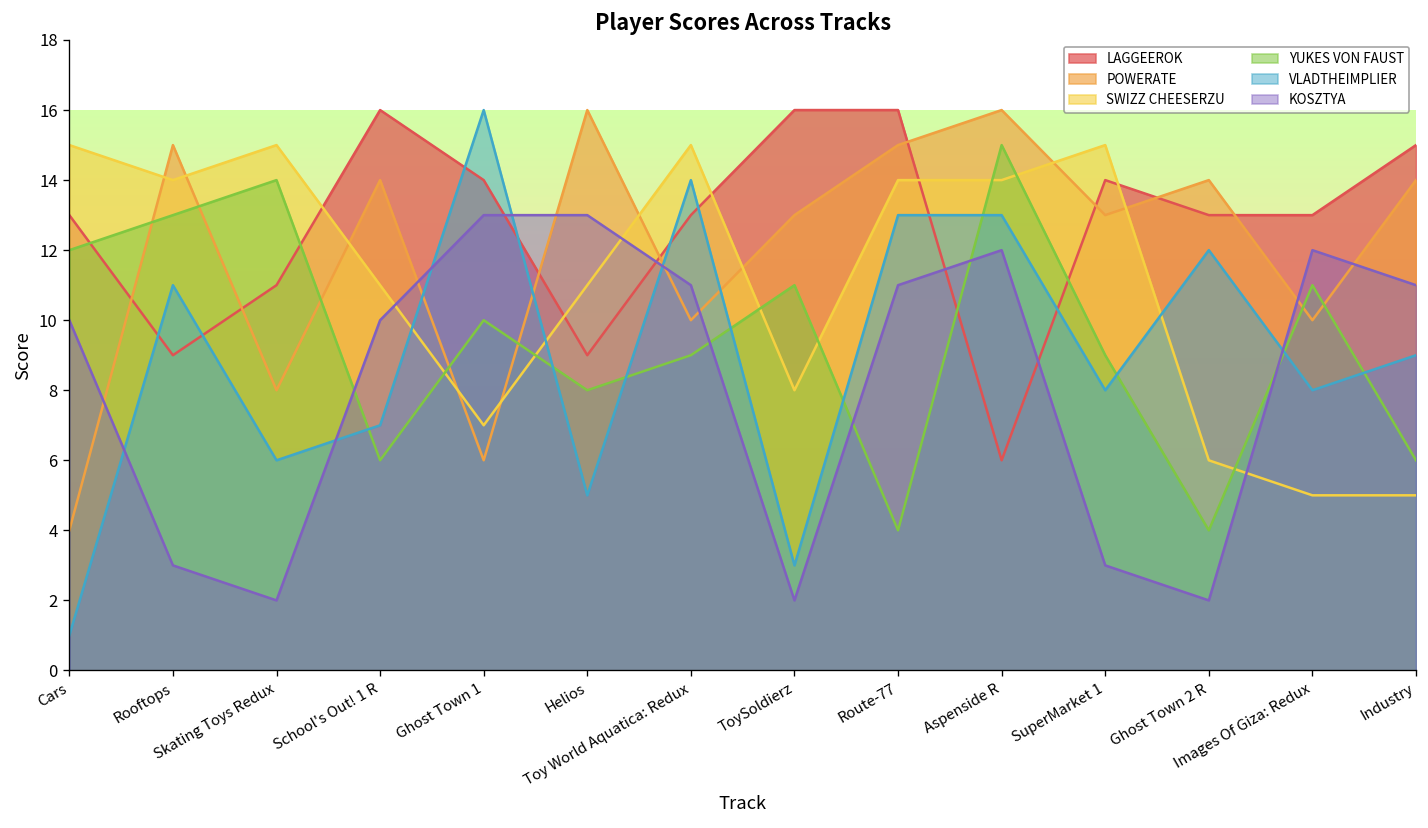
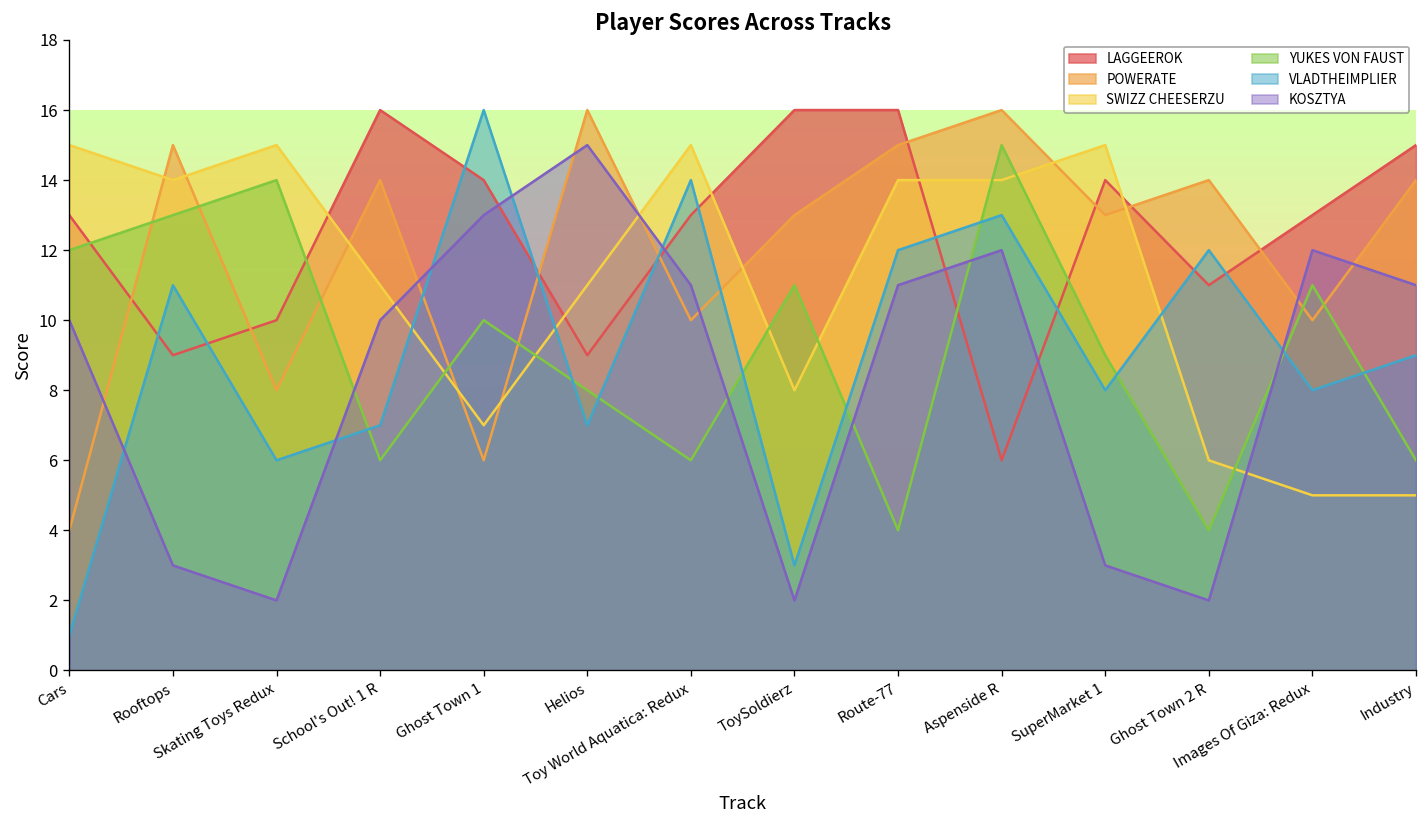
  {
    "LAGGEEROK": {
      "Cars": 13,
      "Rooftops": 9,
-     "Skating Toys Redux": 11,
+     "Skating Toys Redux": 10,
      "School's Out! 1 R": 16,
      "Ghost Town 1": 14,
      "Helios": 9,
      "Toy World Aquatica: Redux": 13,
      "ToySoldierz": 16,
      "Route-77": 16,
      "Aspenside R": 6,
      "SuperMarket 1": 14,
-     "Ghost Town 2 R": 13,
+     "Ghost Town 2 R": 11,
      "Images Of Giza: Redux": 13,
      "Industry": 15
    },
    "YUKES VON FAUST": {
      "Cars": 12,
      "Rooftops": 13,
      "Skating Toys Redux": 14,
      "School's Out! 1 R": 6,
      "Ghost Town 1": 10,
      "Helios": 8,
-     "Toy World Aquatica: Redux": 9,
+     "Toy World Aquatica: Redux": 6,
      "ToySoldierz": 11,
      "Route-77": 4,
      "Aspenside R": 15,
      "SuperMarket 1": 9,
      "Ghost Town 2 R": 4,
      "Images Of Giza: Redux": 11,
      "Industry": 6
    },
    "VLADTHEIMPLIER": {
      "Cars": 1,
      "Rooftops": 11,
      "Skating Toys Redux": 6,
      "School's Out! 1 R": 7,
      "Ghost Town 1": 16,
-     "Helios": 5,
+     "Helios": 7,
      "Toy World Aquatica: Redux": 14,
      "ToySoldierz": 3,
-     "Route-77": 13,
+     "Route-77": 12,
      "Aspenside R": 13,
      "SuperMarket 1": 8,
      "Ghost Town 2 R": 12,
      "Images Of Giza: Redux": 8,
      "Industry": 9
    },
    "KOSZTYA": {
      "Cars": 10,
      "Rooftops": 3,
      "Skating Toys Redux": 2,
      "School's Out! 1 R": 10,
      "Ghost Town 1": 13,
-     "Helios": 13,
+     "Helios": 15,
      "Toy World Aquatica: Redux": 11,
      "ToySoldierz": 2,
      "Route-77": 11,
      "Aspenside R": 12,
      "SuperMarket 1": 3,
      "Ghost Town 2 R": 2,
      "Images Of Giza: Redux": 12,
      "Industry": 11
    }
  }
